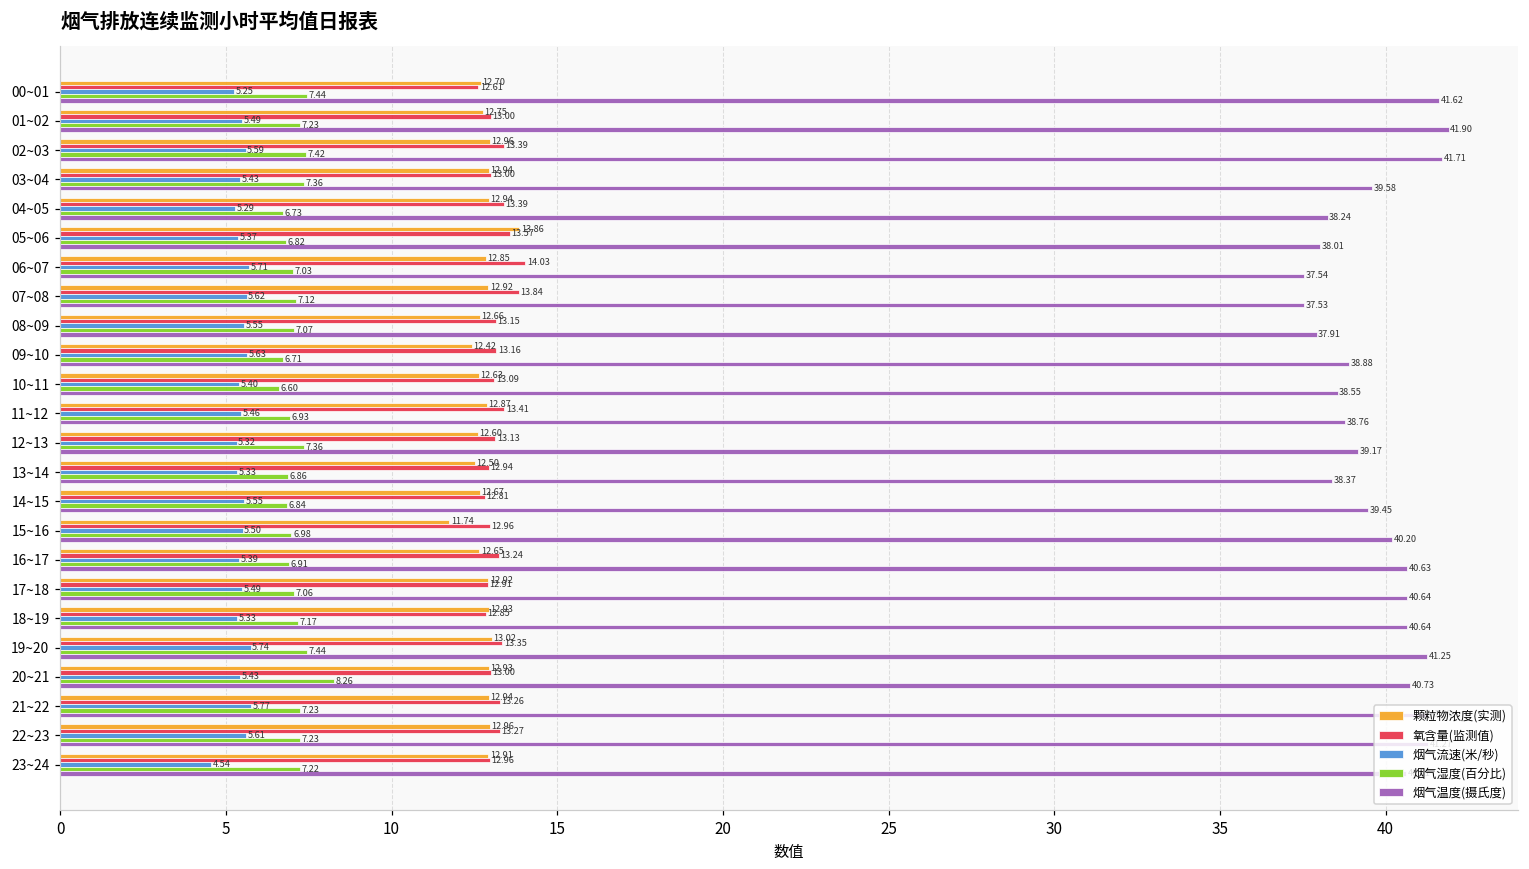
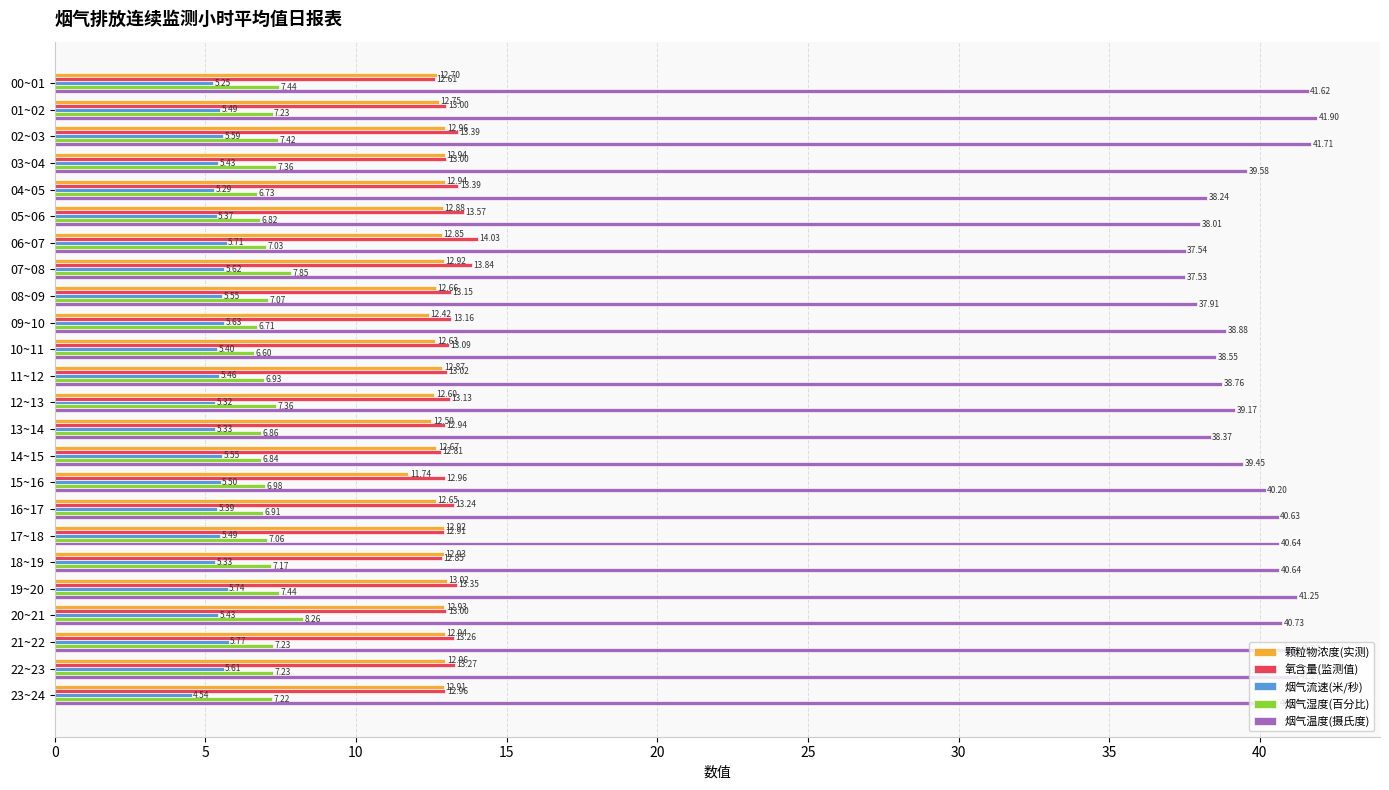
  {
    "颗粒物浓度(实测)": {
-     "05~06": 13.86,
+     "05~06": 12.88,
      "06~07": 12.85,
      "07~08": 12.92,
      "09~10": 12.42,
      "11~12": 12.87,
      "12~13": 12.60,
      "15~16": 11.74,
      "16~17": 12.65
    },
    "氧含量(监测值)": {
      "06~07": 14.03,
      "07~08": 13.84,
      "09~10": 13.16,
-     "11~12": 13.41,
+     "11~12": 13.02,
      "12~13": 13.13,
      "15~16": 12.96,
      "16~17": 13.24
    },
    "烟气流速(米/秒)": {
      "00~01": 5.25,
      "01~02": 5.49,
      "02~03": 5.59,
      "03~04": 5.43,
      "04~05": 5.29,
      "05~06": 5.37,
      "06~07": 5.71,
      "07~08": 5.62,
      "08~09": 5.55,
      "09~10": 5.63,
      "10~11": 5.40,
      "11~12": 5.46,
      "12~13": 5.32,
      "13~14": 5.33,
      "14~15": 5.55,
      "15~16": 5.50,
      "16~17": 5.39,
      "17~18": 5.49,
      "18~19": 5.33,
      "19~20": 5.74,
      "20~21": 5.43,
      "21~22": 5.77,
      "22~23": 5.61,
      "23~24": 4.54
    },
    "烟气湿度(百分比)": {
      "00~01": 7.44,
      "01~02": 7.23,
      "02~03": 7.42,
      "03~04": 7.36,
      "04~05": 6.73,
      "05~06": 6.82,
      "06~07": 7.03,
-     "07~08": 7.12,
+     "07~08": 7.85,
      "08~09": 7.07,
      "09~10": 6.71,
      "10~11": 6.60,
      "11~12": 6.93,
      "12~13": 7.36,
      "13~14": 6.86,
      "14~15": 6.84,
      "15~16": 6.98,
      "16~17": 6.91,
      "17~18": 7.06,
      "18~19": 7.17,
      "19~20": 7.44,
      "20~21": 8.26,
      "21~22": 7.23,
      "22~23": 7.23,
      "23~24": 7.22
    },
    "烟气温度(摄氏度)": {
      "00~01": 41.62,
      "01~02": 41.90,
      "02~03": 41.71,
      "03~04": 39.58,
      "04~05": 38.24,
      "05~06": 38.01,
      "06~07": 37.54,
      "07~08": 37.53,
      "08~09": 37.91,
      "09~10": 38.88,
      "10~11": 38.55,
      "11~12": 38.76,
      "12~13": 39.17,
      "13~14": 38.37,
      "14~15": 39.45,
      "15~16": 40.20,
      "16~17": 40.63,
      "17~18": 40.64,
      "18~19": 40.64,
      "19~20": 41.25,
      "20~21": 40.73
    }
  }
